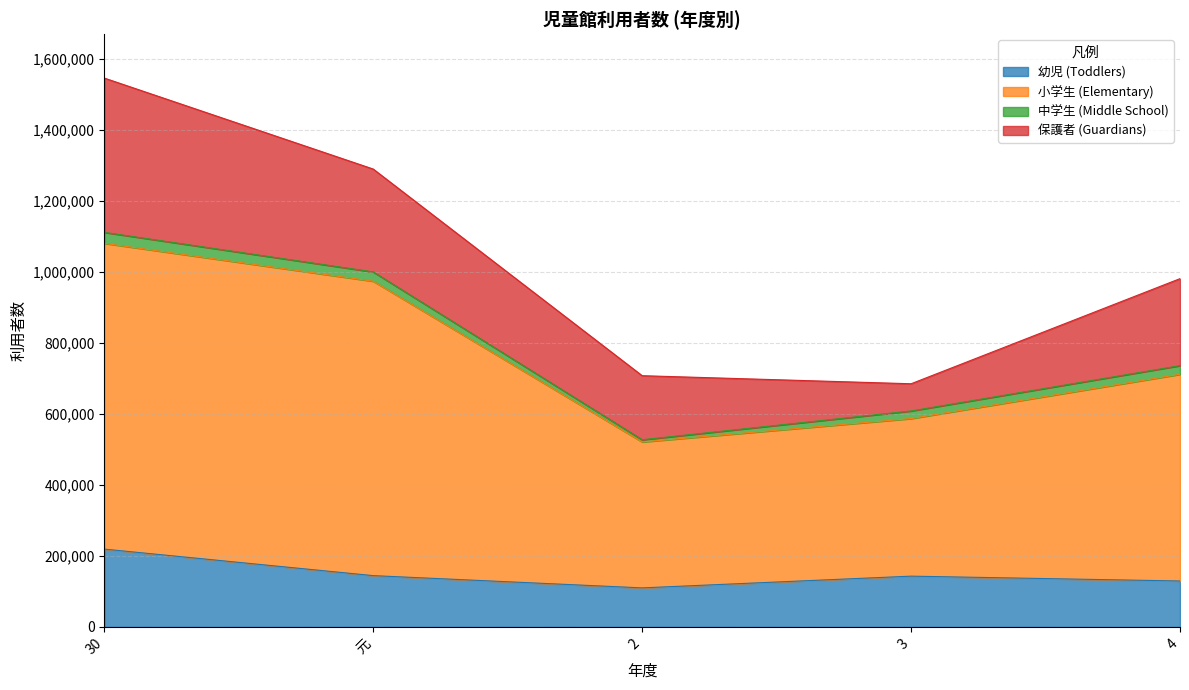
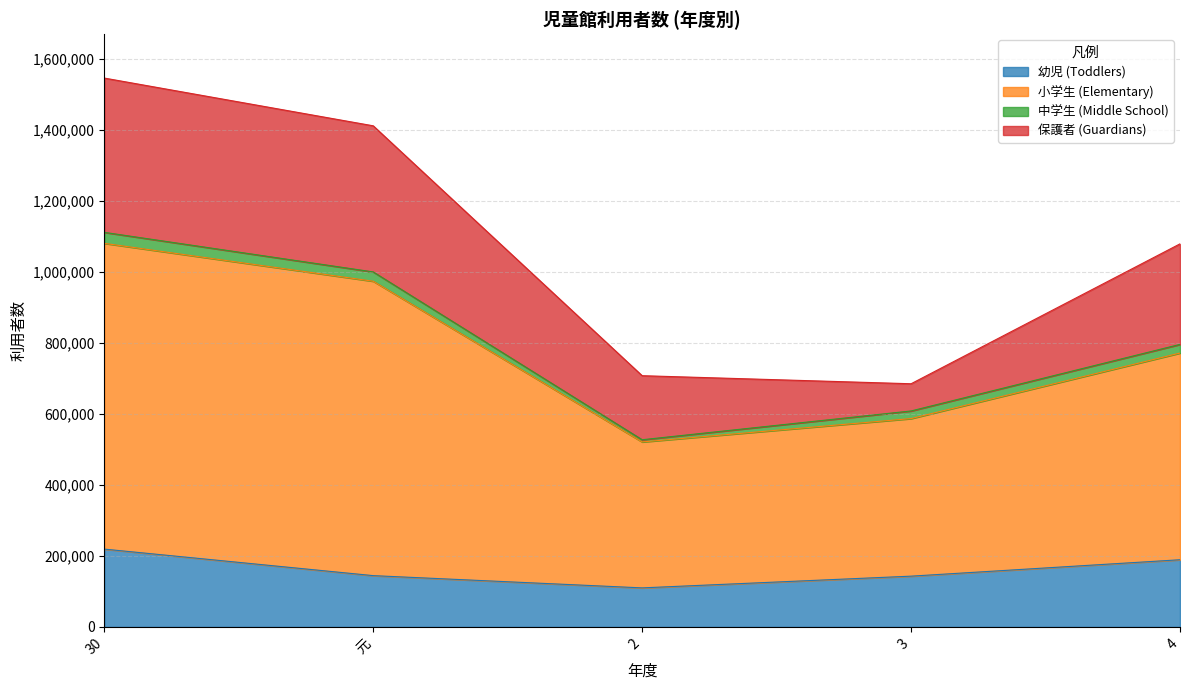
  {
    "幼児 (Toddlers)": {
      "30": "220,000",
      "元": "140,000",
      "2": "110,000",
      "3": "140,000",
-     "4": "130,000"
+     "4": "190,000"
    },
    "小学生 (Elementary)": {
      "30": "860,000",
      "元": "830,000",
      "3": "440,000",
      "4": "580,000"
    },
    "中学生 (Middle School)": {
      "30": "30,000",
      "元": "30,000",
      "3": "20,000",
      "4": "20,000"
    },
    "保護者 (Guardians)": {
      "30": "430,000",
-     "元": "290,000",
+     "元": "410,000",
      "2": "180,000",
      "3": "80,000",
-     "4": "240,000"
+     "4": "280,000"
    }
  }
